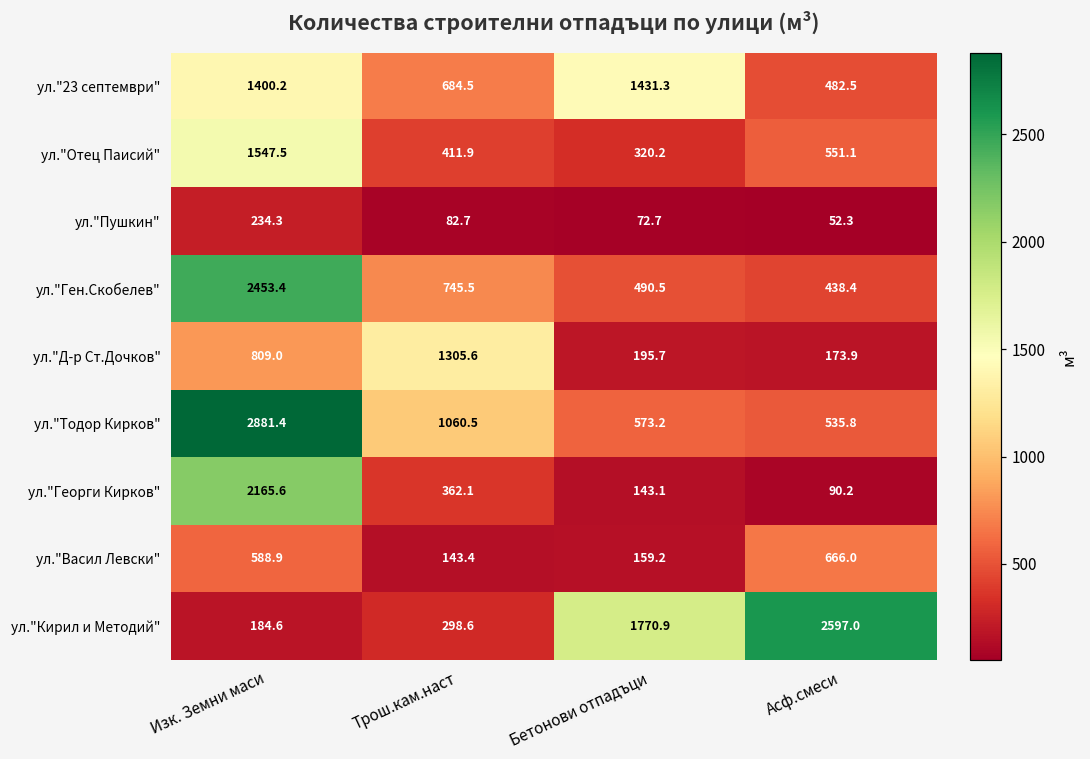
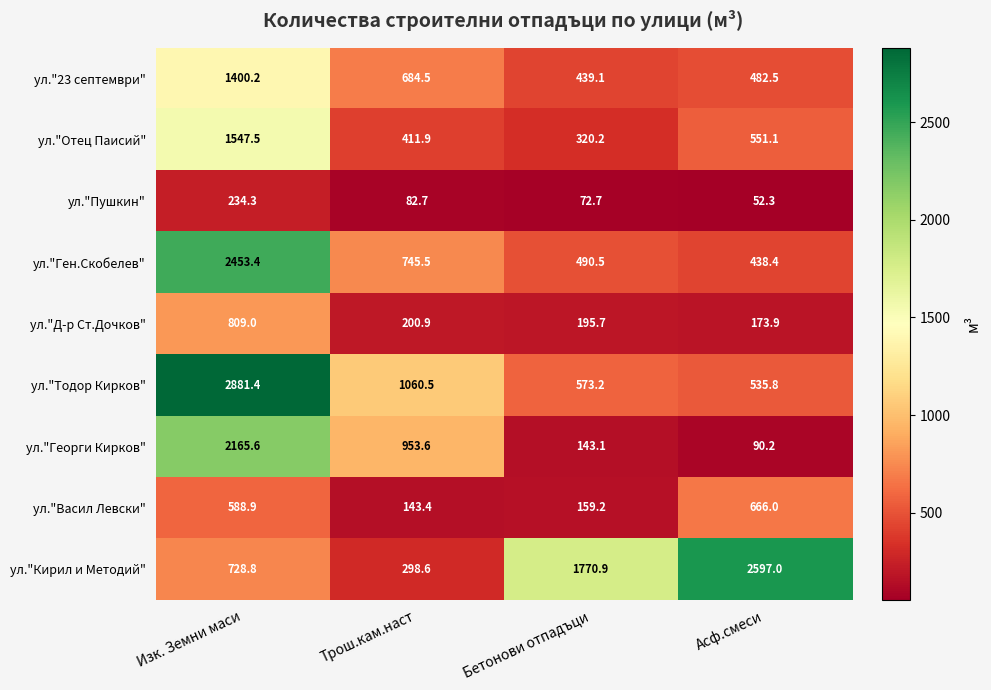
  {
    "ул.\"23 септември\"": {
      "Изк. Земни маси": 1400.2,
      "Трош.кам.наст": 684.5,
-     "Бетонови отпадъци": 1431.3,
+     "Бетонови отпадъци": 439.1,
      "Асф.смеси": 482.5
    },
    "ул.\"Отец Паисий\"": {
      "Изк. Земни маси": 1547.5,
      "Трош.кам.наст": 411.9,
      "Бетонови отпадъци": 320.2,
      "Асф.смеси": 551.1
    },
    "ул.\"Пушкин\"": {
      "Изк. Земни маси": 234.3,
      "Трош.кам.наст": 82.7,
      "Бетонови отпадъци": 72.7,
      "Асф.смеси": 52.3
    },
    "ул.\"Ген.Скобелев\"": {
      "Изк. Земни маси": 2453.4,
      "Трош.кам.наст": 745.5,
      "Бетонови отпадъци": 490.5,
      "Асф.смеси": 438.4
    },
    "ул.\"Д-р Ст.Дочков\"": {
      "Изк. Земни маси": 809.0,
-     "Трош.кам.наст": 1305.6,
+     "Трош.кам.наст": 200.9,
      "Бетонови отпадъци": 195.7,
      "Асф.смеси": 173.9
    },
    "ул.\"Тодор Кирков\"": {
      "Изк. Земни маси": 2881.4,
      "Трош.кам.наст": 1060.5,
      "Бетонови отпадъци": 573.2,
      "Асф.смеси": 535.8
    },
    "ул.\"Георги Кирков\"": {
      "Изк. Земни маси": 2165.6,
-     "Трош.кам.наст": 362.1,
+     "Трош.кам.наст": 953.6,
      "Бетонови отпадъци": 143.1,
      "Асф.смеси": 90.2
    },
    "ул.\"Васил Левски\"": {
      "Изк. Земни маси": 588.9,
      "Трош.кам.наст": 143.4,
      "Бетонови отпадъци": 159.2,
      "Асф.смеси": 666.0
    },
    "ул.\"Кирил и Методий\"": {
-     "Изк. Земни маси": 184.6,
+     "Изк. Земни маси": 728.8,
      "Трош.кам.наст": 298.6,
      "Бетонови отпадъци": 1770.9,
      "Асф.смеси": 2597.0
    }
  }
